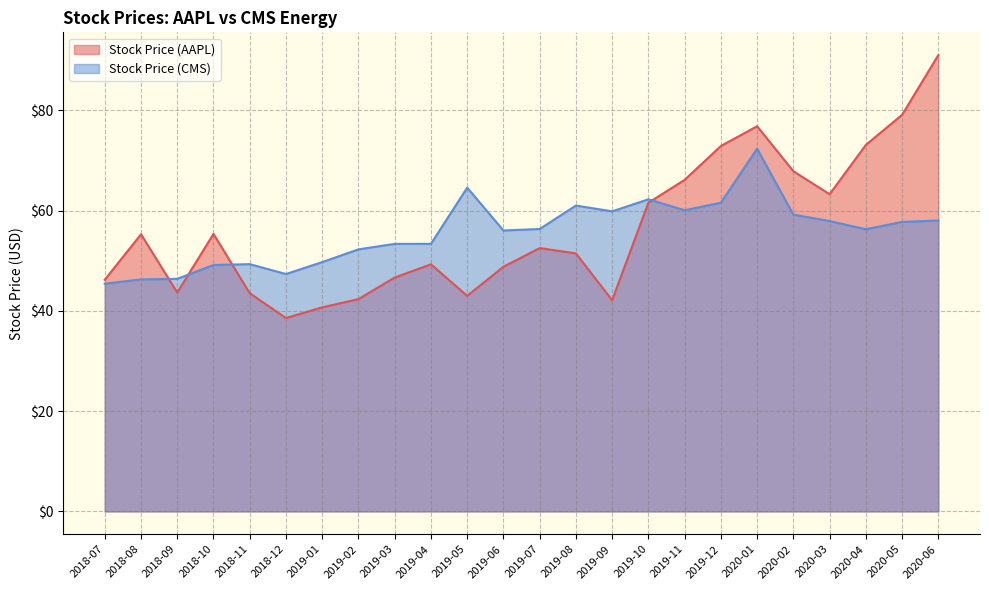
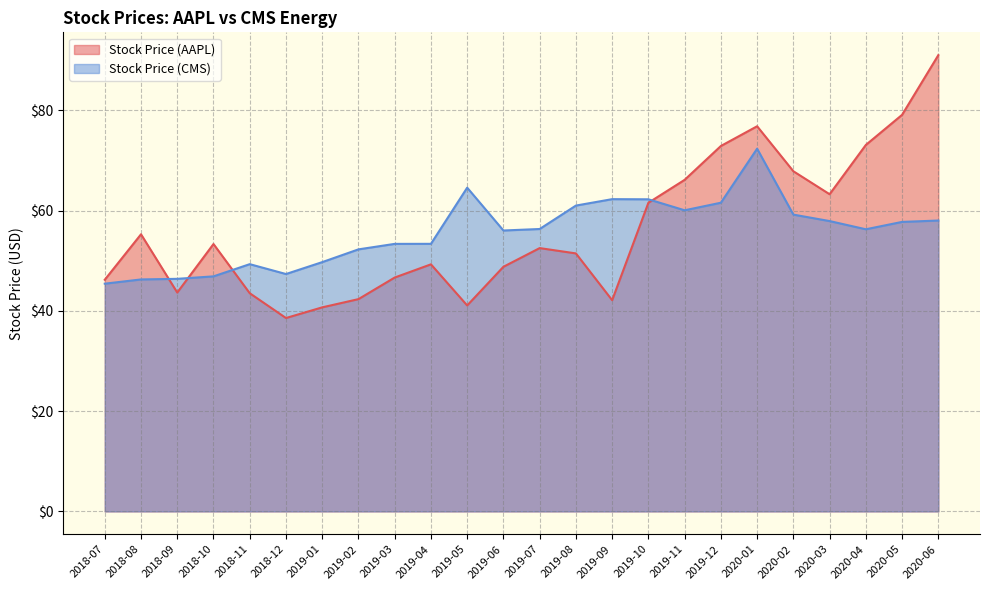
  {
    "Stock Price (AAPL)": {
      "2018-07": "$46",
      "2018-08": "$55",
      "2018-09": "$44",
-     "2018-10": "$55",
+     "2018-10": "$53",
      "2018-11": "$44",
      "2018-12": "$39",
      "2019-01": "$41",
      "2019-02": "$42",
      "2019-03": "$47",
      "2019-04": "$49",
-     "2019-05": "$43",
+     "2019-05": "$41",
      "2019-06": "$49",
      "2019-07": "$53",
      "2019-08": "$51",
      "2019-09": "$42",
      "2019-10": "$62",
      "2019-11": "$66",
      "2019-12": "$73",
      "2020-01": "$77",
      "2020-02": "$68",
      "2020-03": "$63",
      "2020-04": "$73",
      "2020-05": "$79",
      "2020-06": "$91"
    },
    "Stock Price (CMS)": {
      "2018-07": "$45",
      "2018-08": "$46",
      "2018-09": "$46",
-     "2018-10": "$49",
+     "2018-10": "$47",
      "2018-11": "$49",
      "2018-12": "$47",
      "2019-01": "$50",
      "2019-02": "$52",
      "2019-03": "$53",
      "2019-04": "$53",
      "2019-05": "$65",
      "2019-06": "$56",
      "2019-07": "$56",
      "2019-08": "$61",
-     "2019-09": "$60",
+     "2019-09": "$62",
      "2019-10": "$62",
      "2019-11": "$60",
      "2019-12": "$62",
      "2020-01": "$72",
      "2020-02": "$59",
      "2020-03": "$58",
      "2020-04": "$56",
      "2020-05": "$58",
      "2020-06": "$58"
    }
  }
